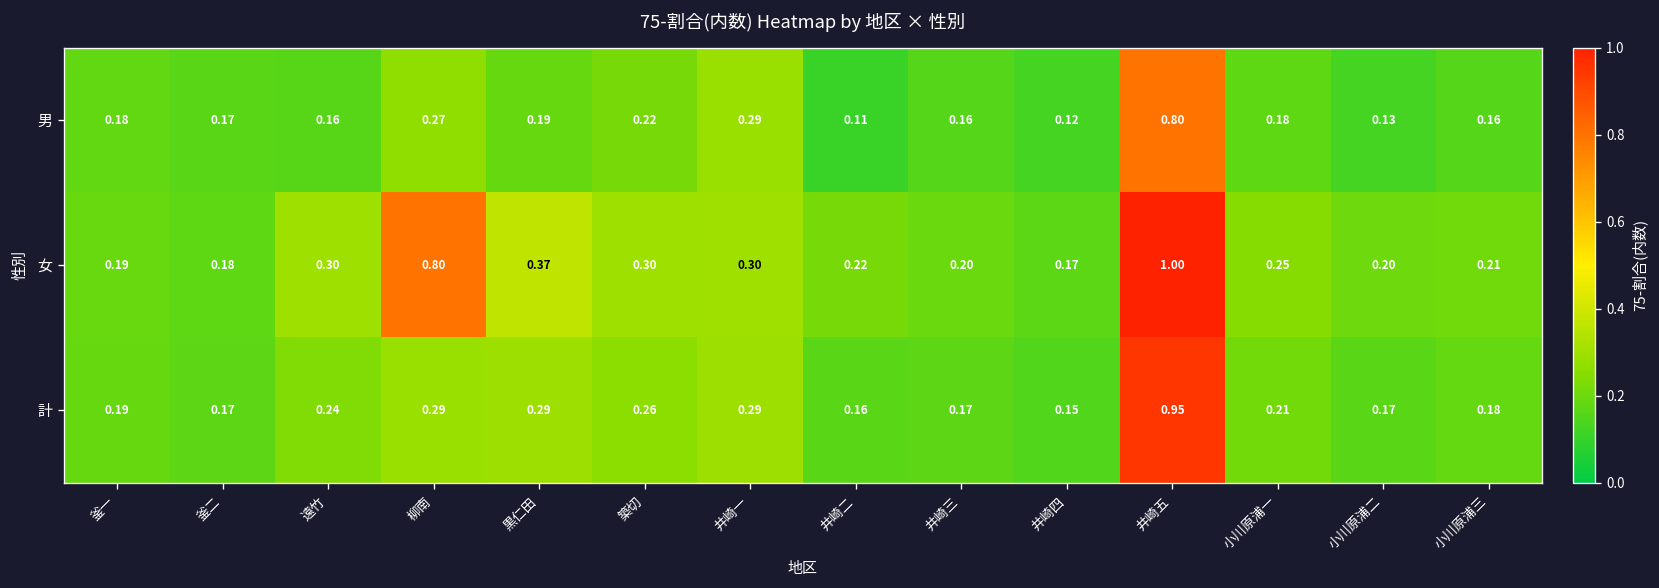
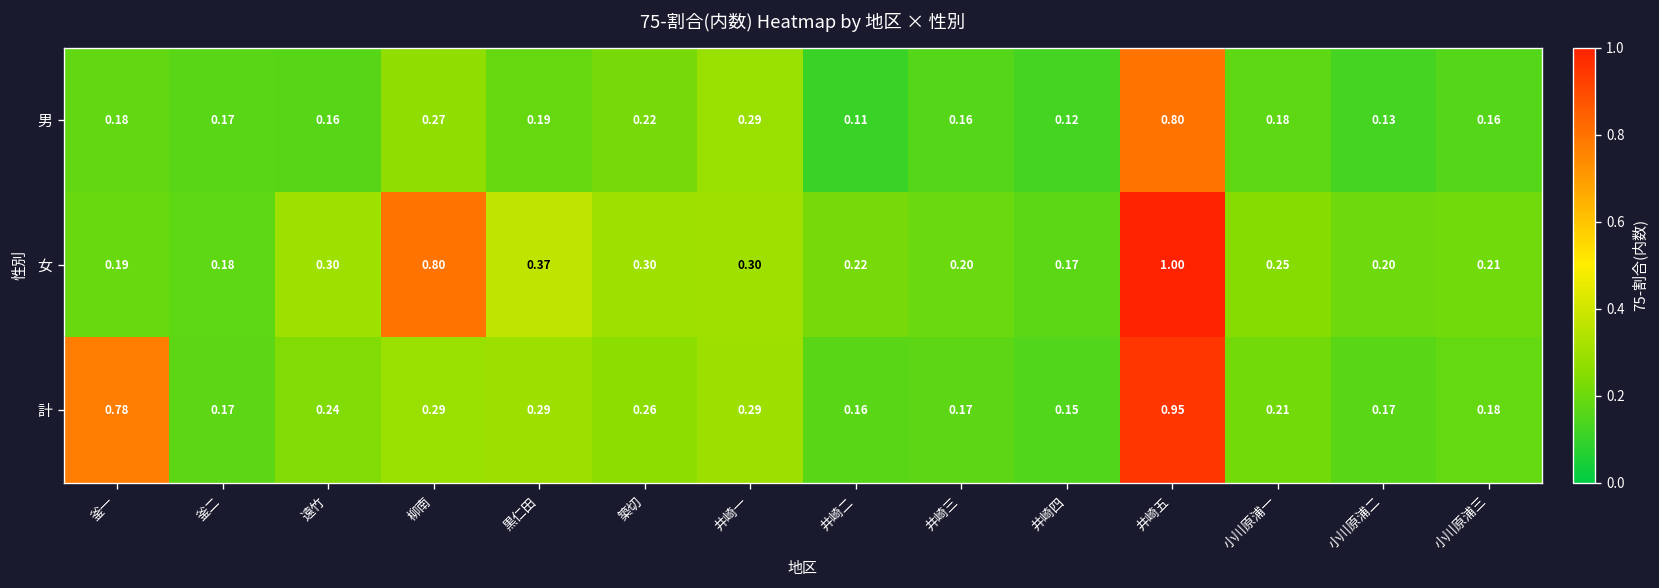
  {
    "男": {
      "釜一": 0.18,
      "釜二": 0.17,
      "遠竹": 0.16,
      "柳南": 0.27,
      "黒仁田": 0.19,
      "築切": 0.22,
      "井崎一": 0.29,
      "井崎二": 0.11,
      "井崎三": 0.16,
      "井崎四": 0.12,
      "井崎五": 0.80,
      "小川原浦一": 0.18,
      "小川原浦二": 0.13,
      "小川原浦三": 0.16
    },
    "女": {
      "釜一": 0.19,
      "釜二": 0.18,
      "遠竹": 0.30,
      "柳南": 0.80,
      "黒仁田": 0.37,
      "築切": 0.30,
      "井崎一": 0.30,
      "井崎二": 0.22,
      "井崎三": 0.20,
      "井崎四": 0.17,
      "井崎五": 1.00,
      "小川原浦一": 0.25,
      "小川原浦二": 0.20,
      "小川原浦三": 0.21
    },
    "計": {
-     "釜一": 0.19,
+     "釜一": 0.78,
      "釜二": 0.17,
      "遠竹": 0.24,
      "柳南": 0.29,
      "黒仁田": 0.29,
      "築切": 0.26,
      "井崎一": 0.29,
      "井崎二": 0.16,
      "井崎三": 0.17,
      "井崎四": 0.15,
      "井崎五": 0.95,
      "小川原浦一": 0.21,
      "小川原浦二": 0.17,
      "小川原浦三": 0.18
    }
  }
